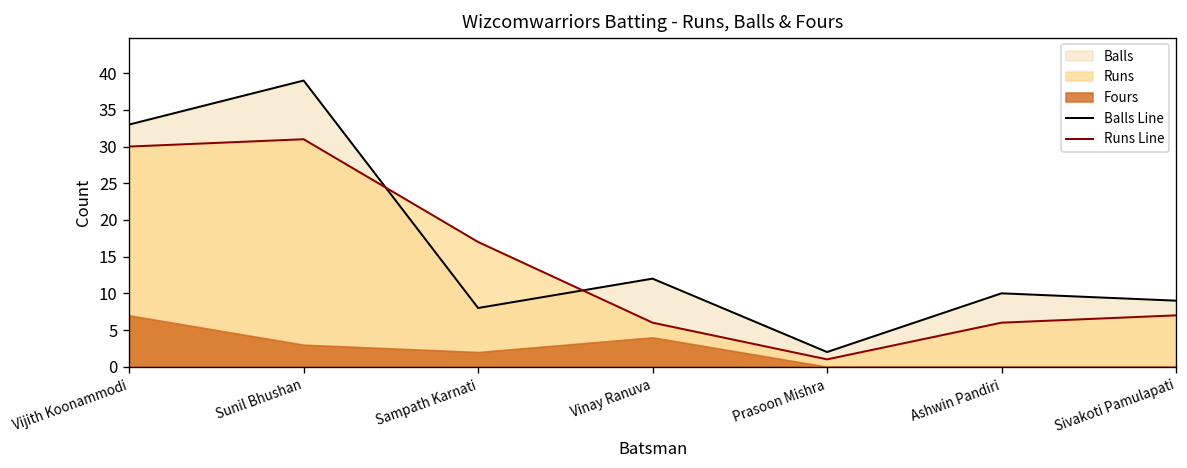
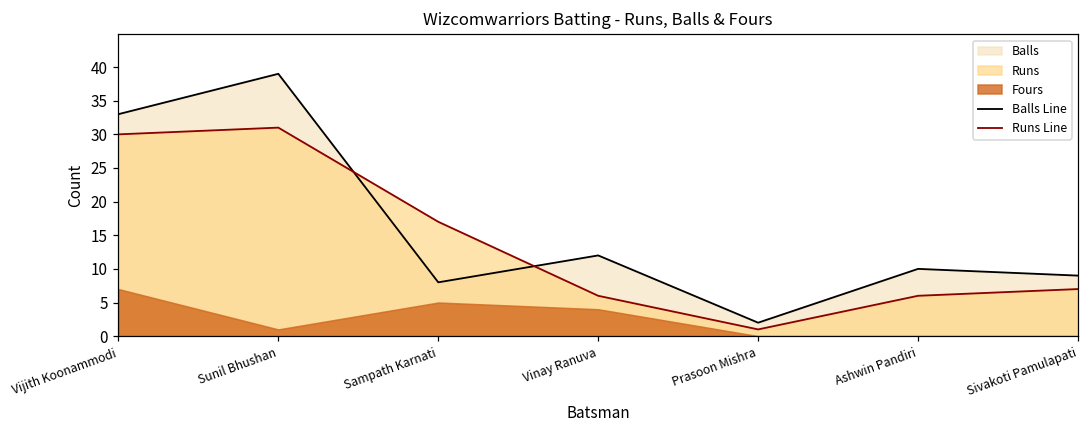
  {
    "Fours": {
      "Vijith Koonammodi": 7,
-     "Sunil Bhushan": 3,
-     "Sampath Karnati": 2,
+     "Sunil Bhushan": 1,
+     "Sampath Karnati": 5,
      "Vinay Ranuva": 4,
      "Prasoon Mishra": 0,
      "Ashwin Pandiri": 0,
      "Sivakoti Pamulapati": 0
    }
  }
